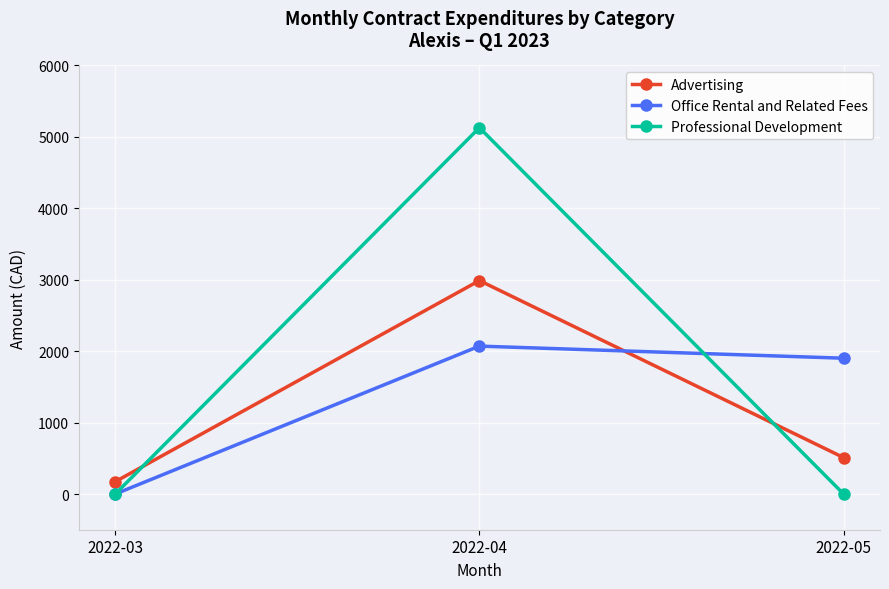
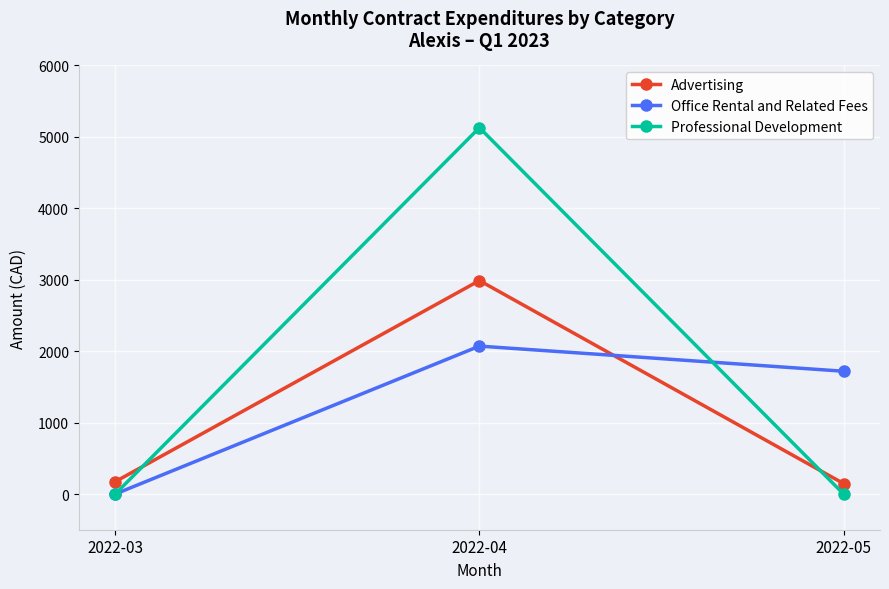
  {
    "Advertising": {
      "2022-03": 200,
      "2022-04": 3000,
-     "2022-05": 500
+     "2022-05": 100
    },
    "Office Rental and Related Fees": {
      "2022-04": 2100,
-     "2022-05": 1900
+     "2022-05": 1700
    },
    "Professional Development": {
      "2022-04": 5100,
      "2022-05": 0
    }
  }
